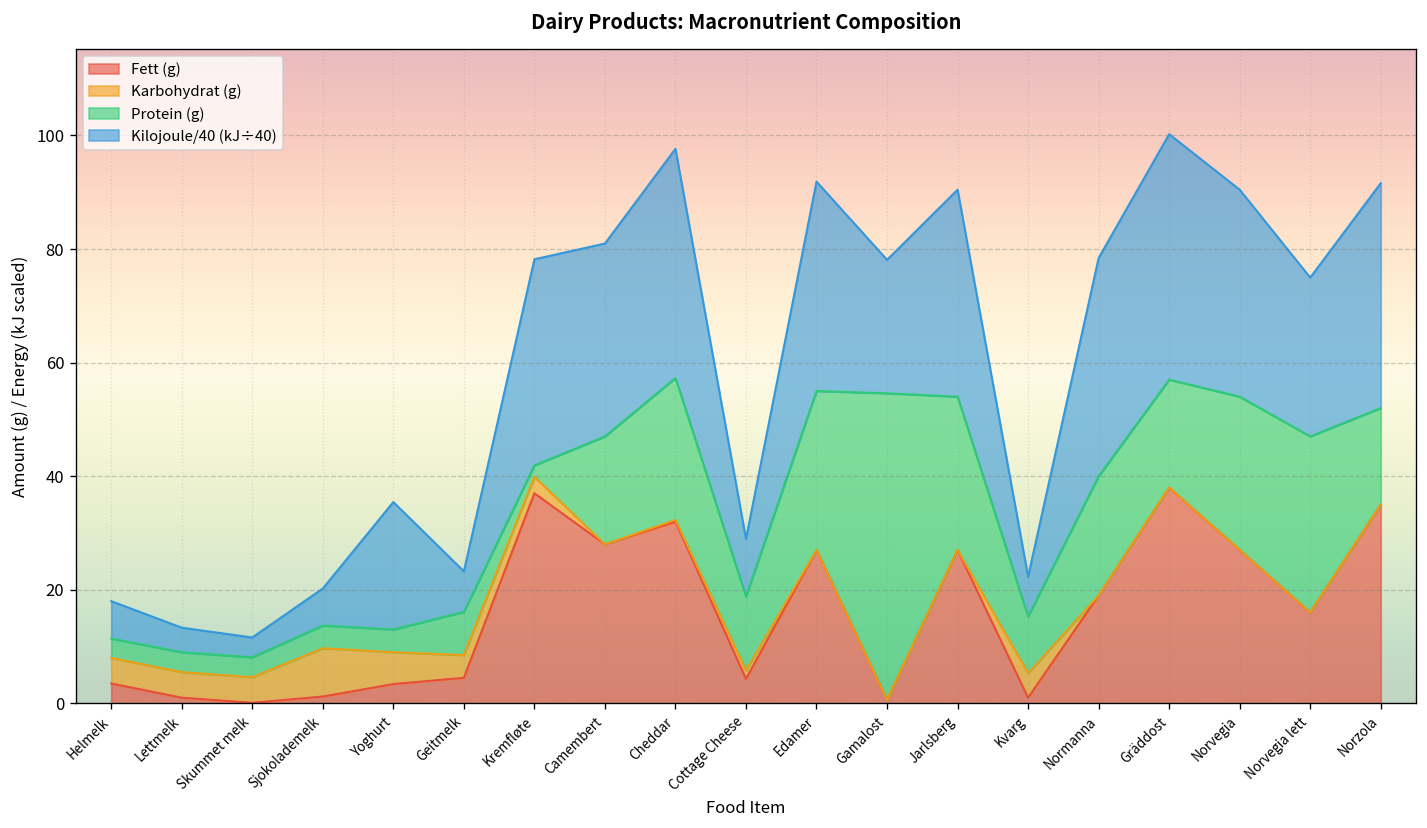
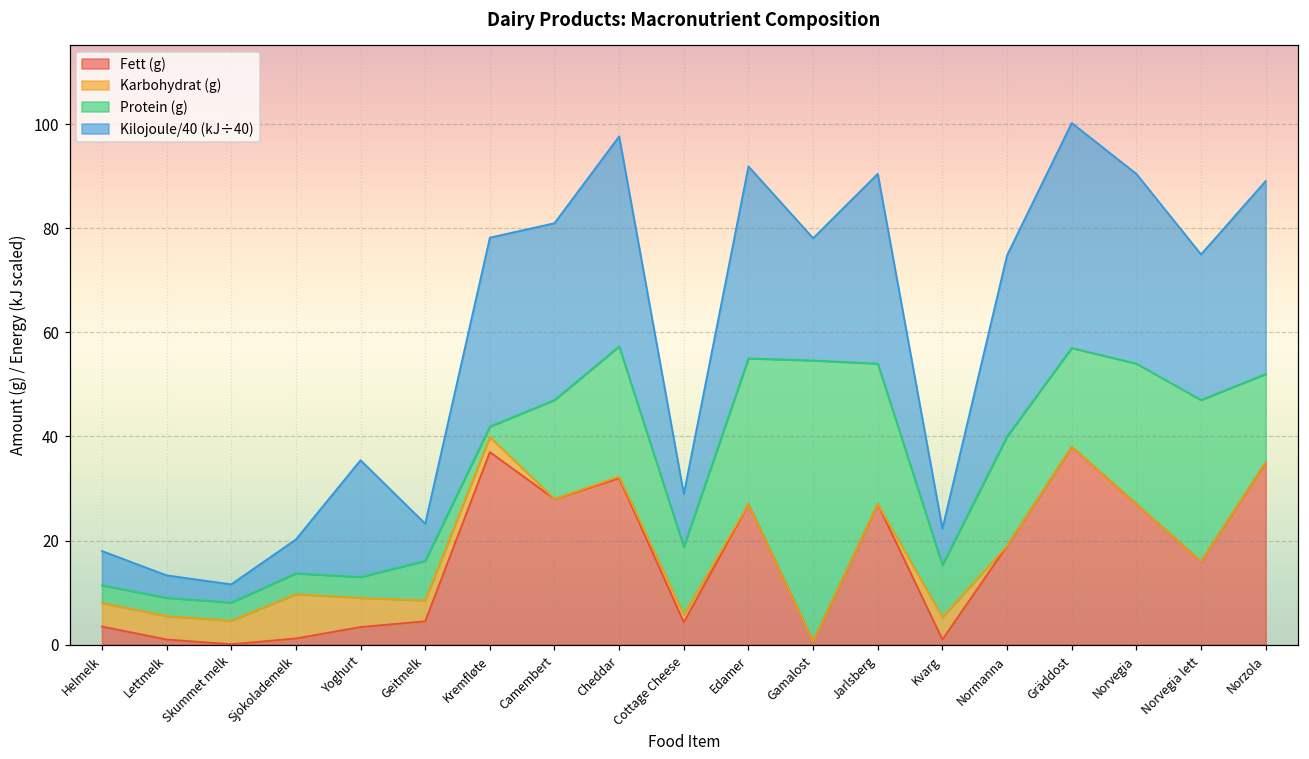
  {
    "Fett (g)": {
      "Helmelk": 4,
      "Lettmelk": 1,
      "Skummet melk": 0,
      "Sjokolademelk": 1,
      "Yoghurt": 3,
      "Geitmelk": 5,
      "Kremfløte": 37,
      "Cottage Cheese": 4,
      "Kvarg": 1
    },
    "Karbohydrat (g)": {
      "Helmelk": 5,
      "Lettmelk": 5,
      "Skummet melk": 5,
      "Sjokolademelk": 9,
      "Yoghurt": 6,
      "Geitmelk": 4,
      "Kremfløte": 3,
      "Cottage Cheese": 2,
      "Kvarg": 4
    },
    "Protein (g)": {
      "Helmelk": 3,
      "Lettmelk": 4,
      "Skummet melk": 4,
      "Sjokolademelk": 4,
      "Yoghurt": 4,
      "Geitmelk": 8,
      "Kremfløte": 2,
      "Camembert": 19,
      "Cheddar": 25,
      "Cottage Cheese": 13,
      "Edamer": 28,
      "Gamalost": 54,
      "Jarlsberg": 27,
      "Kvarg": 10,
      "Normanna": 21,
      "Gräddost": 19,
      "Norvegia": 27,
      "Norvegia lett": 31,
      "Norzola": 17
    },
    "Kilojoule/40 (kJ÷40)": {
      "Helmelk": 7,
      "Lettmelk": 4,
      "Skummet melk": 4,
      "Sjokolademelk": 7,
      "Yoghurt": 22,
      "Geitmelk": 7,
      "Kremfløte": 36,
      "Camembert": 34,
      "Cheddar": 40,
      "Cottage Cheese": 10,
      "Edamer": 37,
      "Gamalost": 23,
      "Jarlsberg": 36,
      "Kvarg": 7,
-     "Normanna": 38,
+     "Normanna": 35,
      "Gräddost": 43,
      "Norvegia": 36,
      "Norvegia lett": 28,
-     "Norzola": 40
+     "Norzola": 37
    }
  }
